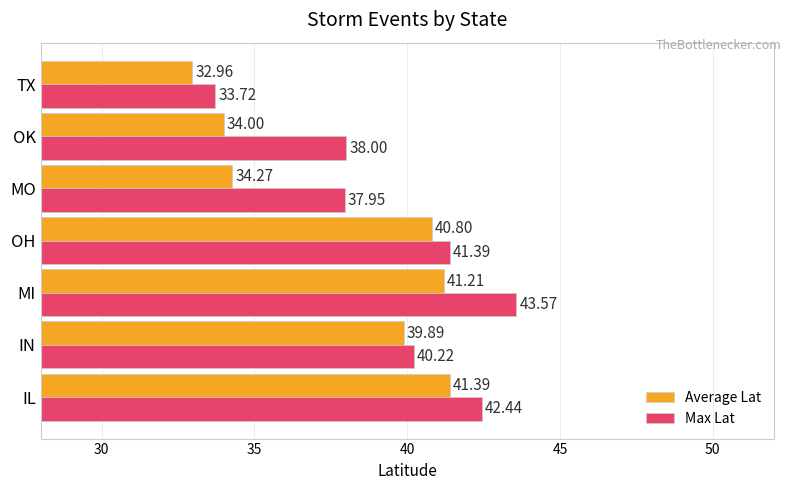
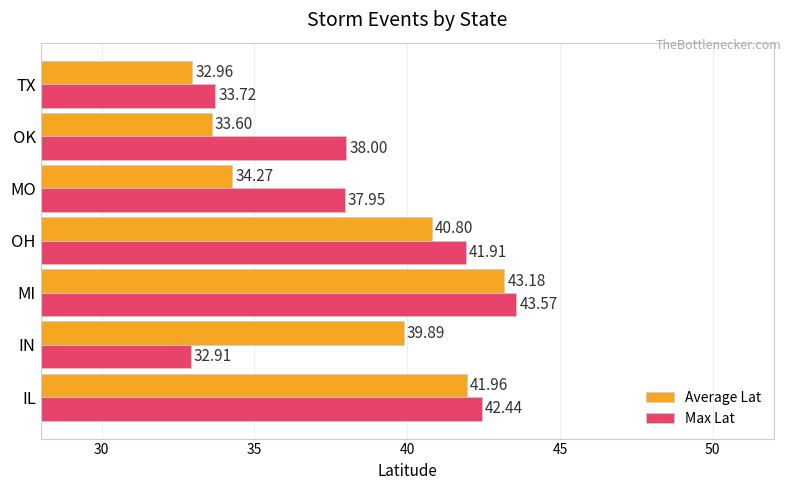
  {
    "Average Lat": {
      "TX": 32.96,
-     "OK": 34.00,
+     "OK": 33.60,
      "MO": 34.27,
      "OH": 40.80,
-     "MI": 41.21,
+     "MI": 43.18,
      "IN": 39.89,
-     "IL": 41.39
+     "IL": 41.96
    },
    "Max Lat": {
      "TX": 33.72,
      "OK": 38.00,
      "MO": 37.95,
-     "OH": 41.39,
+     "OH": 41.91,
      "MI": 43.57,
-     "IN": 40.22,
+     "IN": 32.91,
      "IL": 42.44
    }
  }
